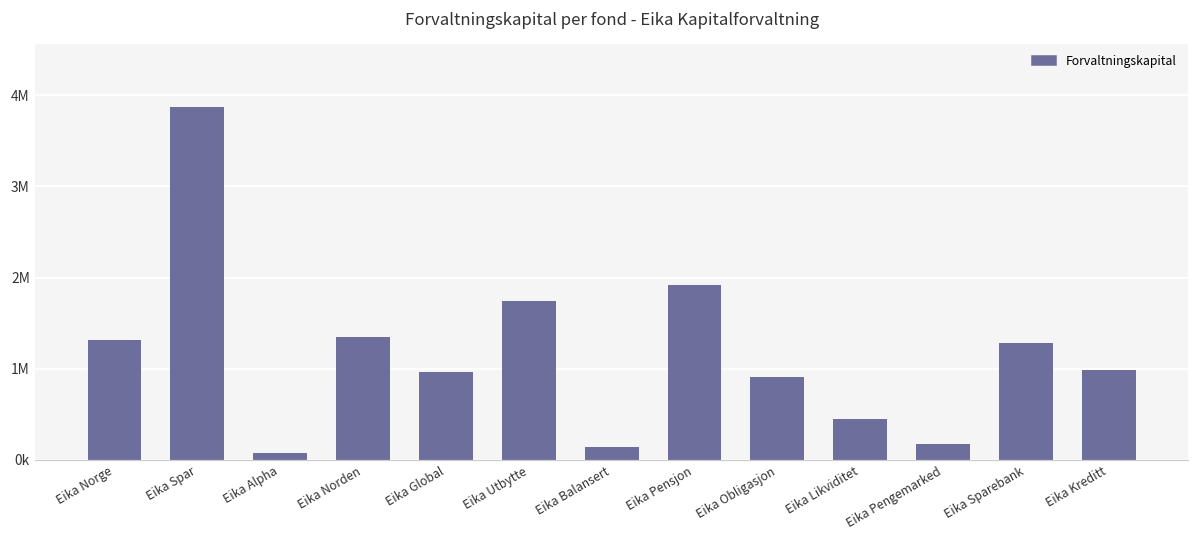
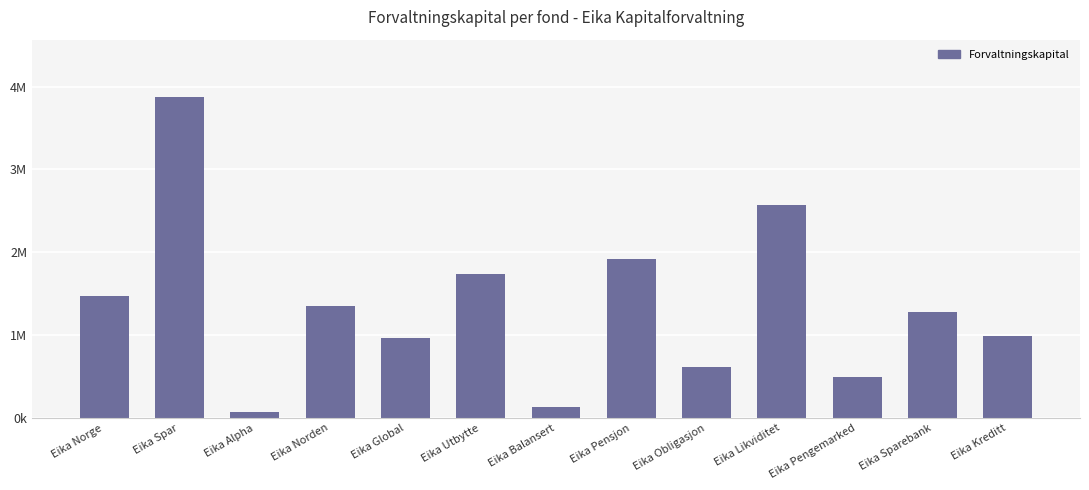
  {
-   "Eika Norge": 1300000,
+   "Eika Norge": 1500000,
    "Eika Spar": 3900000,
    "Eika Alpha": 100000,
    "Eika Norden": 1300000,
    "Eika Global": 1000000,
    "Eika Utbytte": 1700000,
    "Eika Balansert": 100000,
    "Eika Pensjon": 1900000,
-   "Eika Obligasjon": 900000,
-   "Eika Likviditet": 500000,
-   "Eika Pengemarked": 200000,
+   "Eika Obligasjon": 600000,
+   "Eika Likviditet": 2600000,
+   "Eika Pengemarked": 500000,
    "Eika Sparebank": 1300000,
    "Eika Kreditt": 1000000
  }
